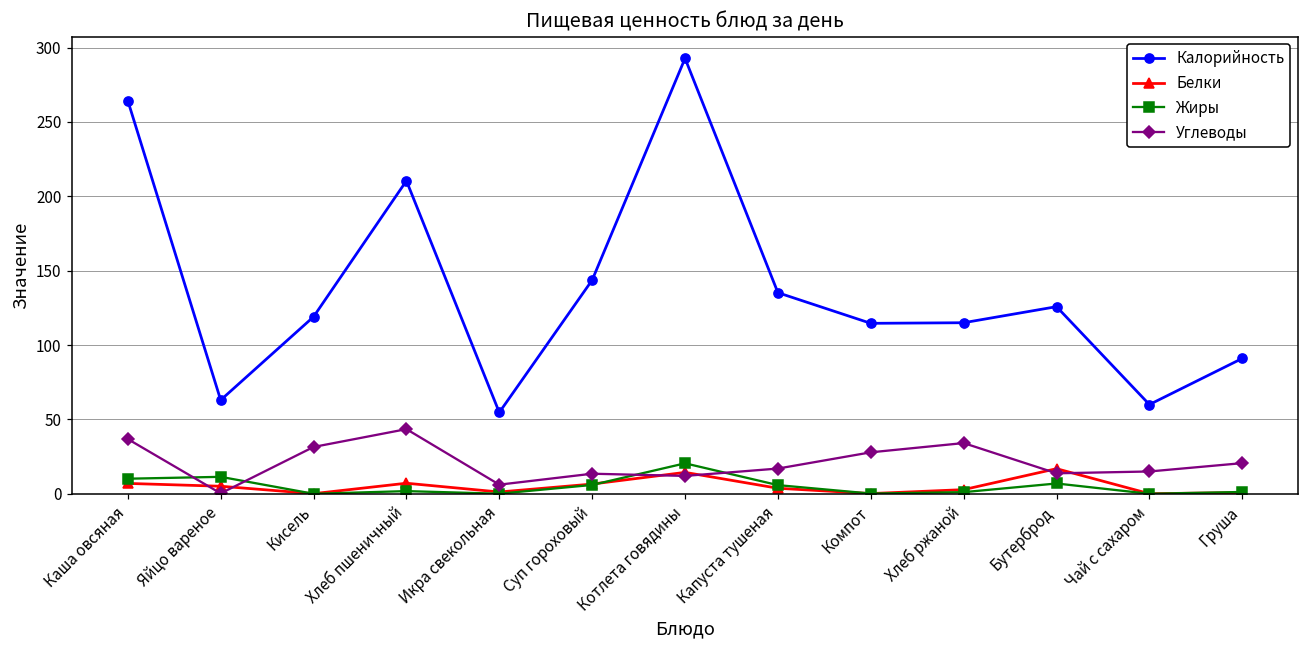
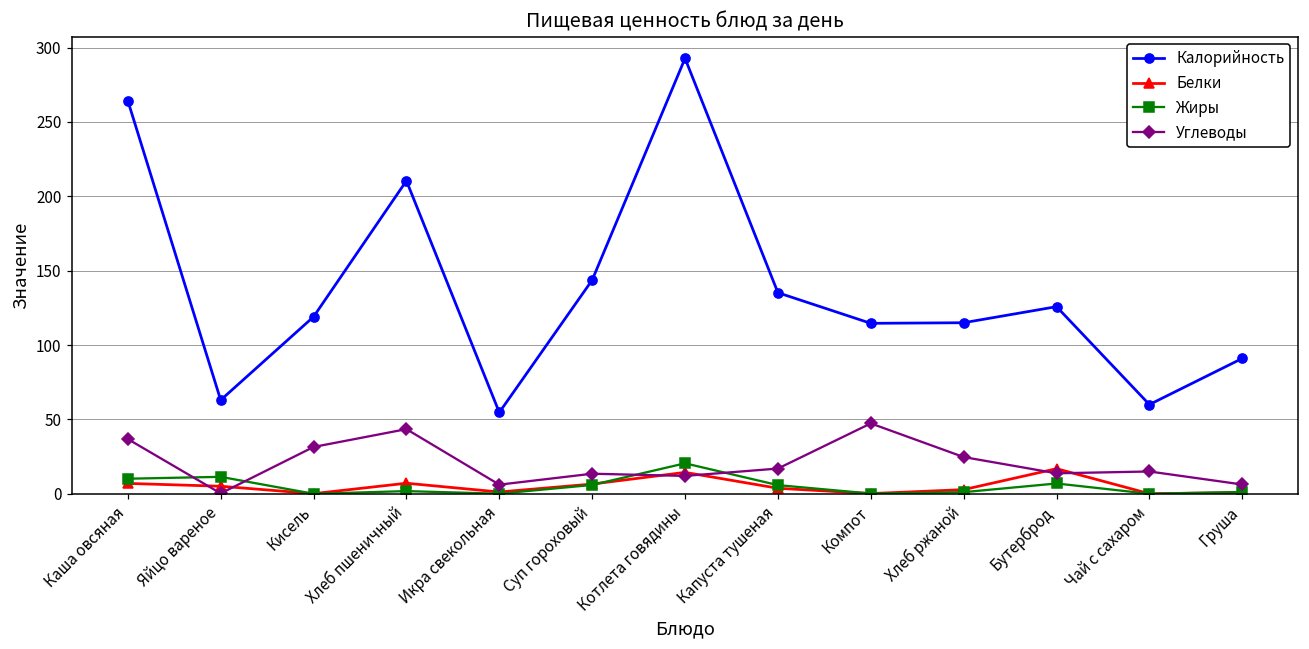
  {
    "Калорийность": {
      "Каша овсяная": 264,
      "Яйцо вареное": 63,
      "Кисель": 119,
      "Хлеб пшеничный": 210,
      "Икра свекольная": 55,
      "Суп гороховый": 144,
      "Котлета говядины": 293,
      "Капуста тушеная": 135,
      "Компот": 115,
      "Хлеб ржаной": 115,
      "Бутерброд": 126,
      "Чай с сахаром": 60,
      "Груша": 91
    },
    "Белки": {
      "Каша овсяная": 7,
      "Яйцо вареное": 5,
      "Хлеб пшеничный": 7,
      "Котлета говядины": 14,
      "Капуста тушеная": 4,
      "Бутерброд": 17
    },
    "Жиры": {
      "Каша овсяная": 10,
      "Яйцо вареное": 11,
      "Хлеб пшеничный": 2,
      "Котлета говядины": 20,
      "Капуста тушеная": 6,
      "Бутерброд": 7
    },
    "Углеводы": {
      "Каша овсяная": 37,
      "Яйцо вареное": 0,
      "Кисель": 31,
      "Хлеб пшеничный": 43,
      "Икра свекольная": 6,
      "Суп гороховый": 14,
      "Котлета говядины": 12,
      "Капуста тушеная": 17,
-     "Компот": 28,
-     "Хлеб ржаной": 34,
+     "Компот": 47,
+     "Хлеб ржаной": 25,
      "Бутерброд": 14,
      "Чай с сахаром": 15,
-     "Груша": 21
+     "Груша": 6
    }
  }
